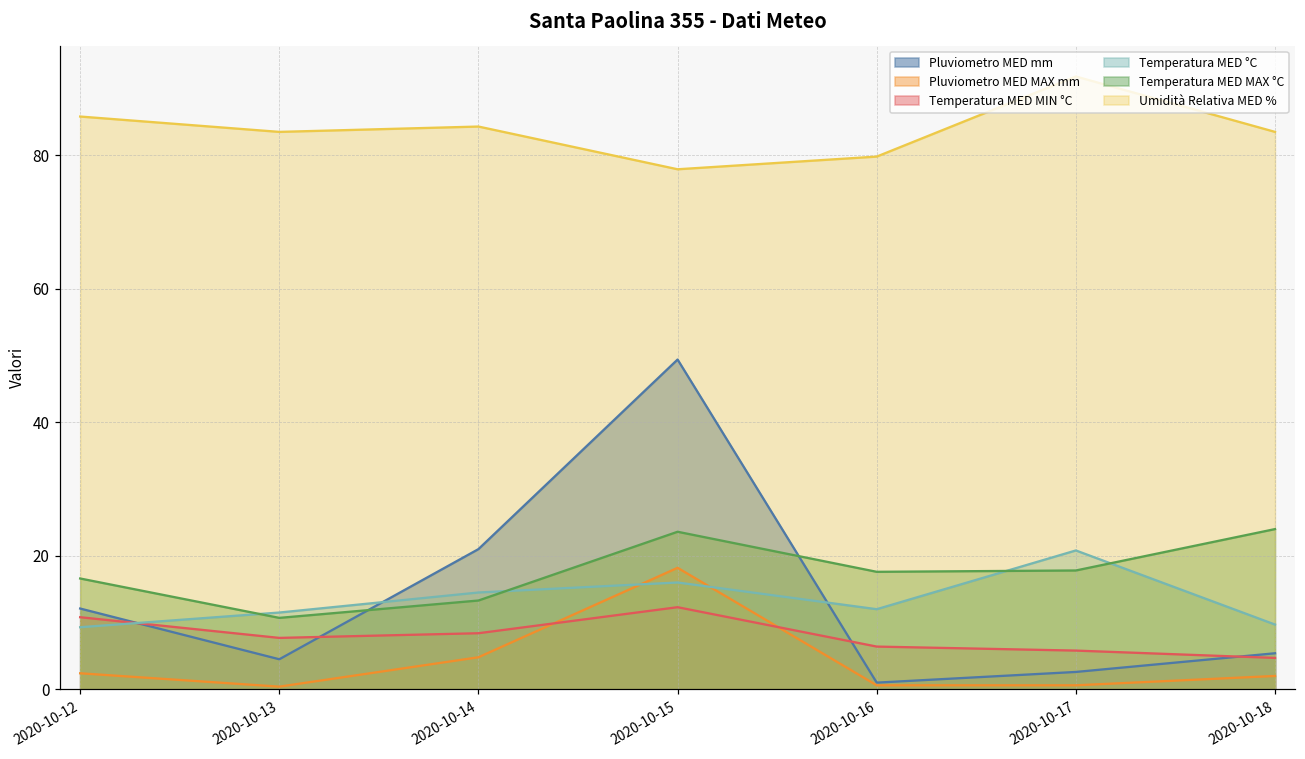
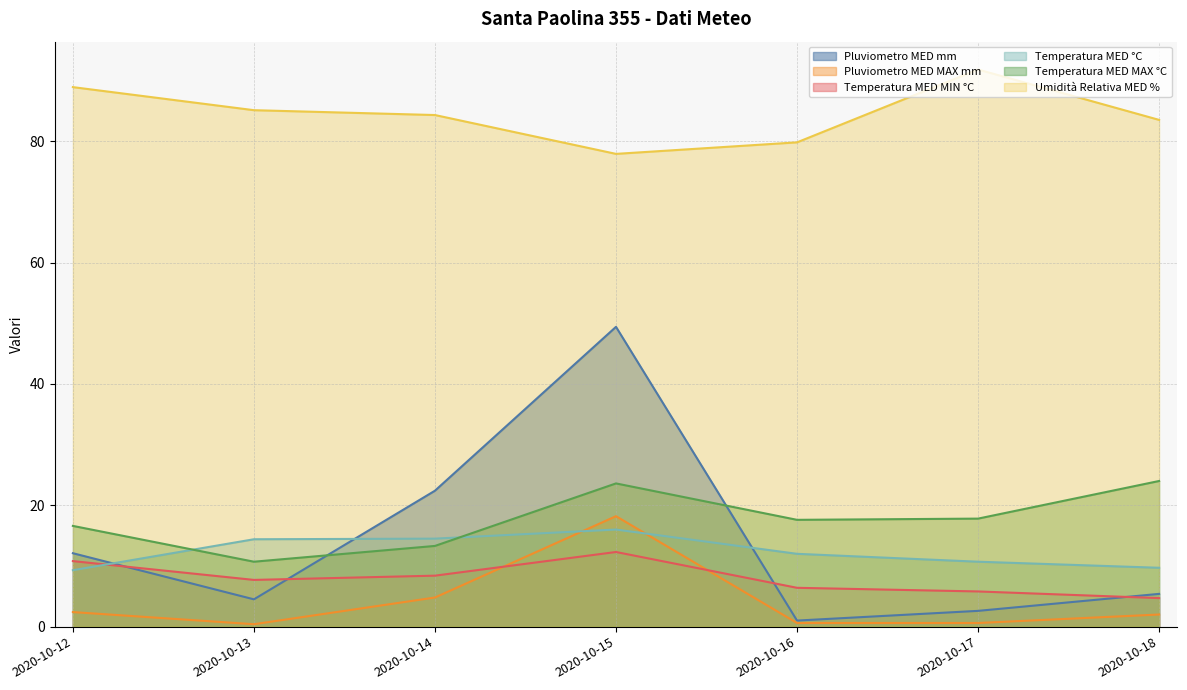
  {
    "Pluviometro MED mm": {
      "2020-10-12": 12,
      "2020-10-13": 5,
-     "2020-10-14": 21,
+     "2020-10-14": 22,
      "2020-10-15": 49,
      "2020-10-17": 3,
      "2020-10-18": 5
    },
    "Temperatura MED °C": {
      "2020-10-12": 9,
-     "2020-10-13": 12,
+     "2020-10-13": 14,
      "2020-10-14": 15,
      "2020-10-15": 16,
      "2020-10-16": 12,
-     "2020-10-17": 21,
+     "2020-10-17": 11,
      "2020-10-18": 10
    },
    "Temperatura MED MAX °C": {
      "2020-10-12": 17,
      "2020-10-13": 11,
      "2020-10-14": 13,
      "2020-10-15": 24,
      "2020-10-16": 18,
      "2020-10-17": 18,
      "2020-10-18": 24
    },
    "Umidità Relativa MED %": {
-     "2020-10-12": 86,
-     "2020-10-13": 84,
+     "2020-10-12": 89,
+     "2020-10-13": 85,
      "2020-10-14": 84,
      "2020-10-15": 78,
      "2020-10-16": 80,
      "2020-10-18": 84
    }
  }
